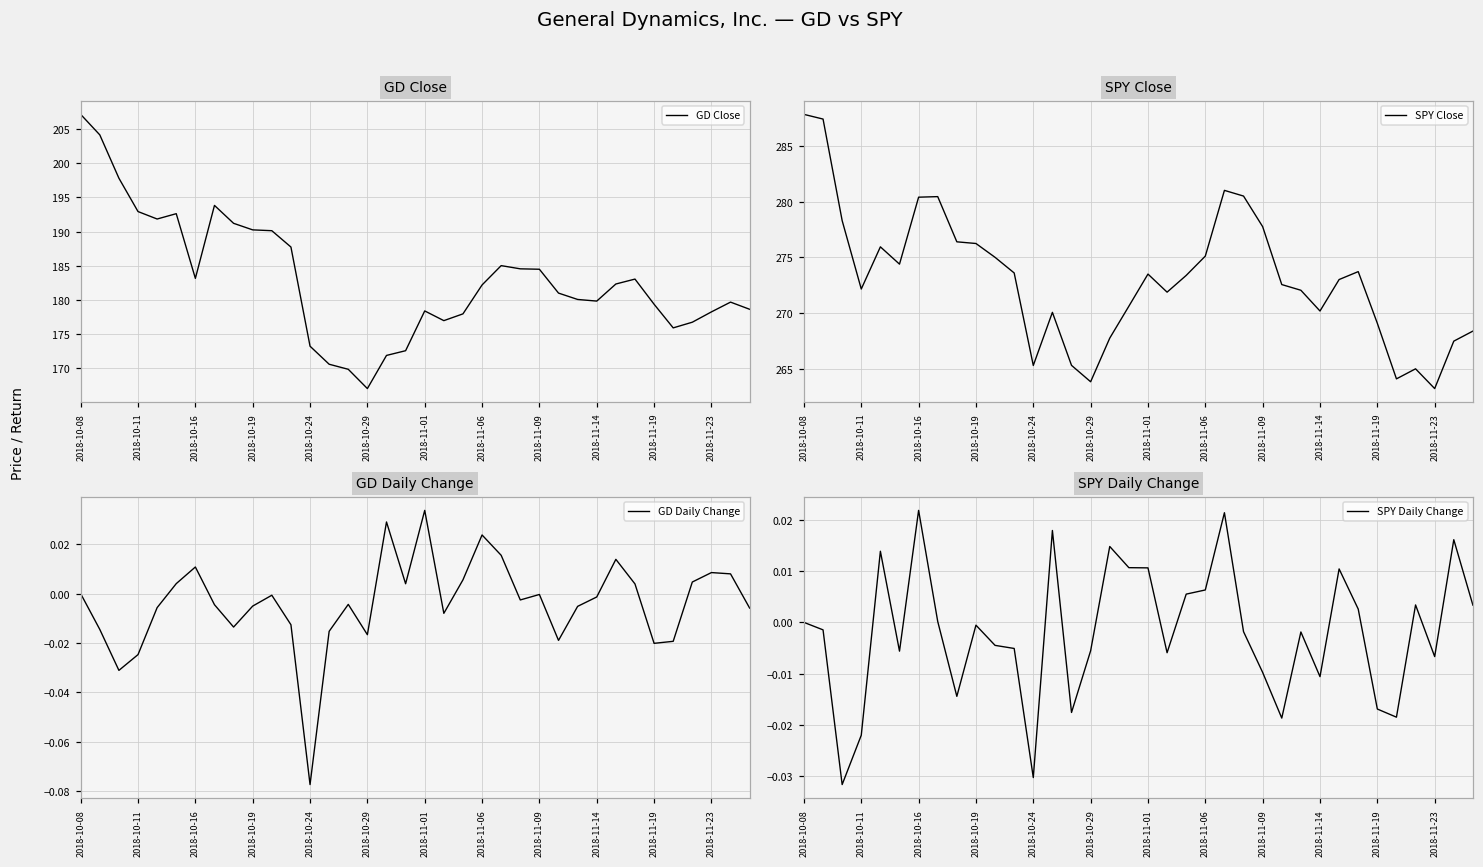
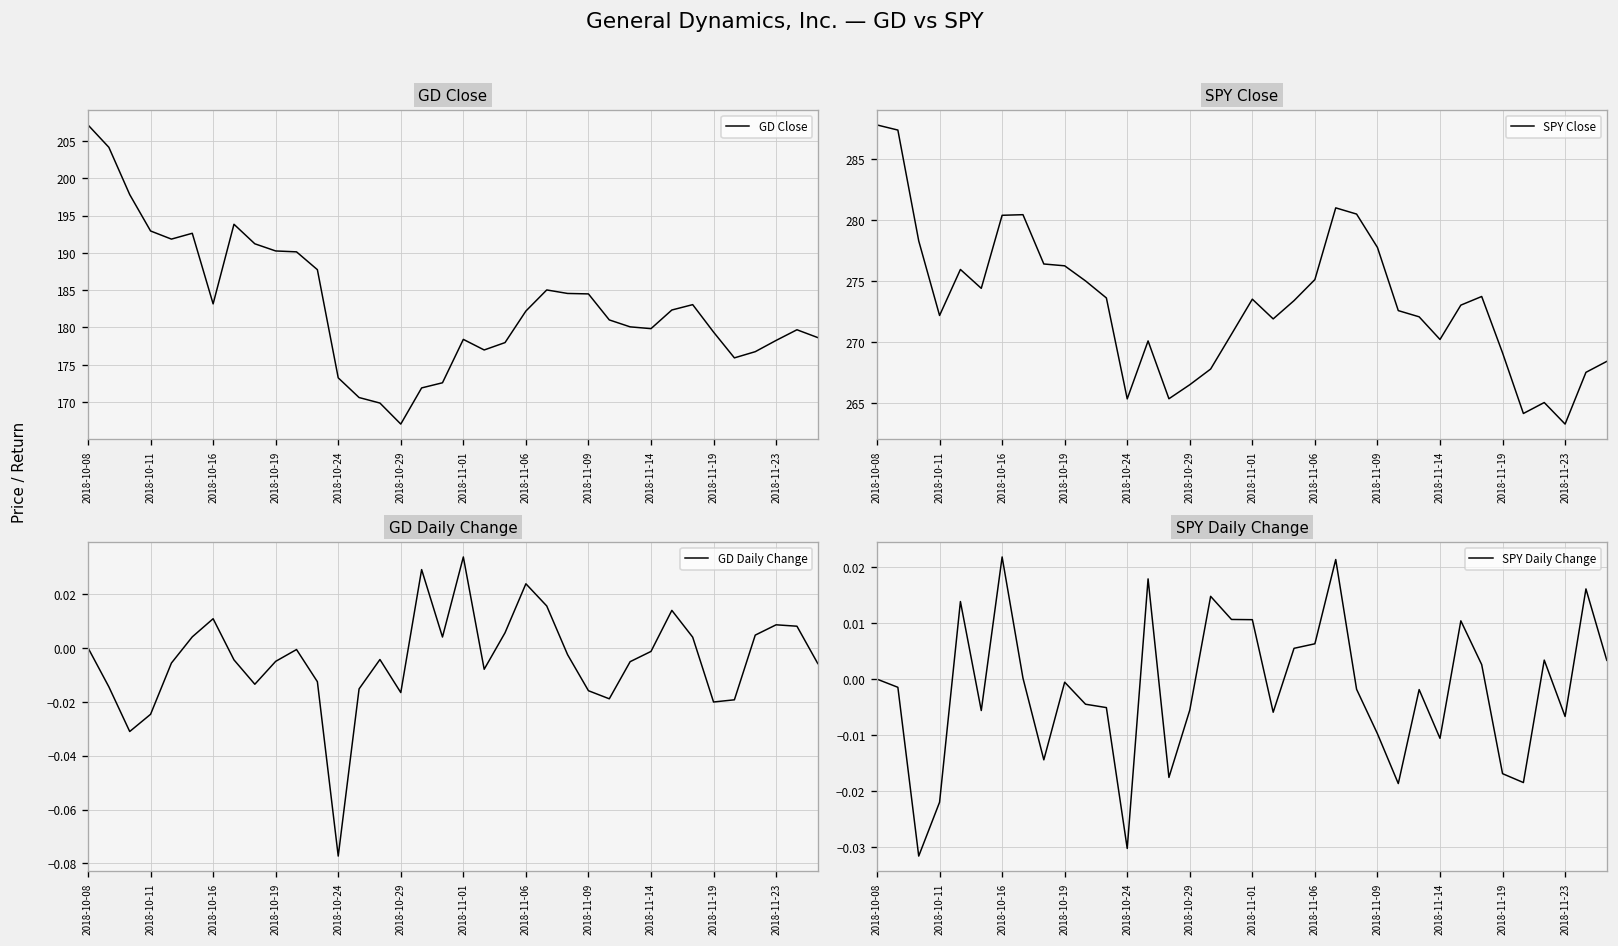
  {
    "GD Close": {
      "2018-10-08": 207,
      "2018-10-11": 193,
      "2018-10-16": 183,
      "2018-10-19": 190,
      "2018-10-24": 173,
      "2018-10-29": 167,
      "2018-11-01": 178,
      "2018-11-06": 182,
      "2018-11-09": 185,
      "2018-11-14": 180,
      "2018-11-19": 179,
      "2018-11-23": 178
    },
    "SPY Close": {
      "2018-10-08": 287.8,
      "2018-10-11": 272.2,
      "2018-10-16": 280.4,
      "2018-10-19": 276.3,
      "2018-10-24": 265.3,
-     "2018-10-29": 263.9,
+     "2018-10-29": 266.5,
      "2018-11-01": 273.5,
      "2018-11-06": 275.1,
      "2018-11-09": 277.8,
      "2018-11-14": 270.2,
      "2018-11-19": 269.1,
      "2018-11-23": 263.3
    },
    "GD Daily Change": {
      "2018-10-08": 0.000,
      "2018-10-11": -0.025,
      "2018-10-16": 0.011,
      "2018-10-19": -0.005,
      "2018-10-24": -0.077,
      "2018-10-29": -0.017,
      "2018-11-01": 0.034,
      "2018-11-06": 0.024,
-     "2018-11-09": 0.000,
+     "2018-11-09": -0.016,
      "2018-11-14": -0.001,
      "2018-11-19": -0.020,
      "2018-11-23": 0.009
    },
    "SPY Daily Change": {
      "2018-10-08": 0.000,
      "2018-10-11": -0.022,
      "2018-10-16": 0.022,
      "2018-10-19": -0.001,
      "2018-10-24": -0.030,
      "2018-10-29": -0.006,
      "2018-11-01": 0.011,
      "2018-11-06": 0.006,
      "2018-11-09": -0.010,
      "2018-11-14": -0.011,
      "2018-11-19": -0.017,
      "2018-11-23": -0.007
    }
  }
